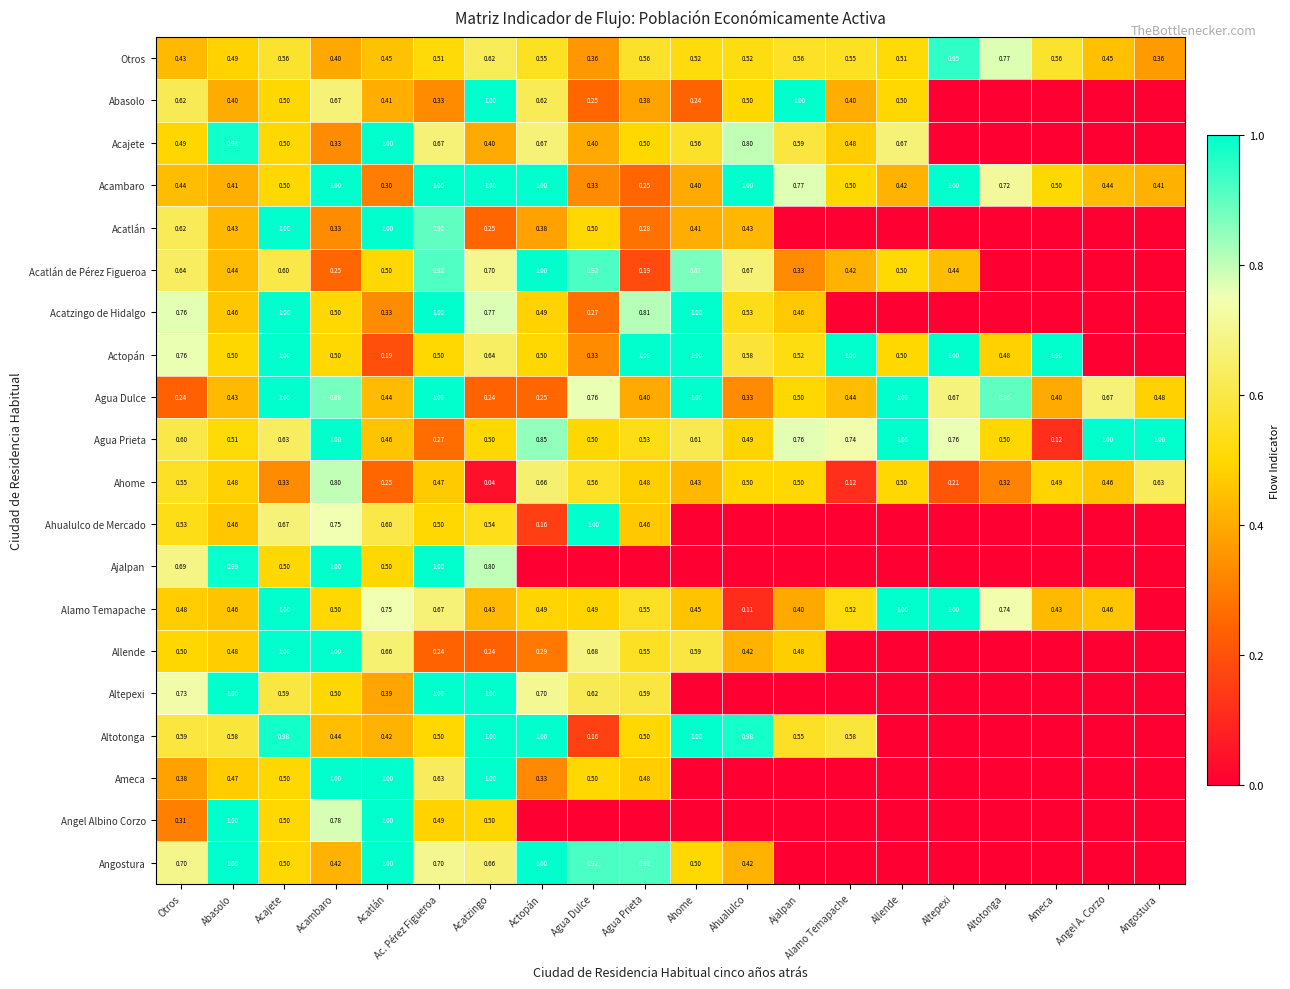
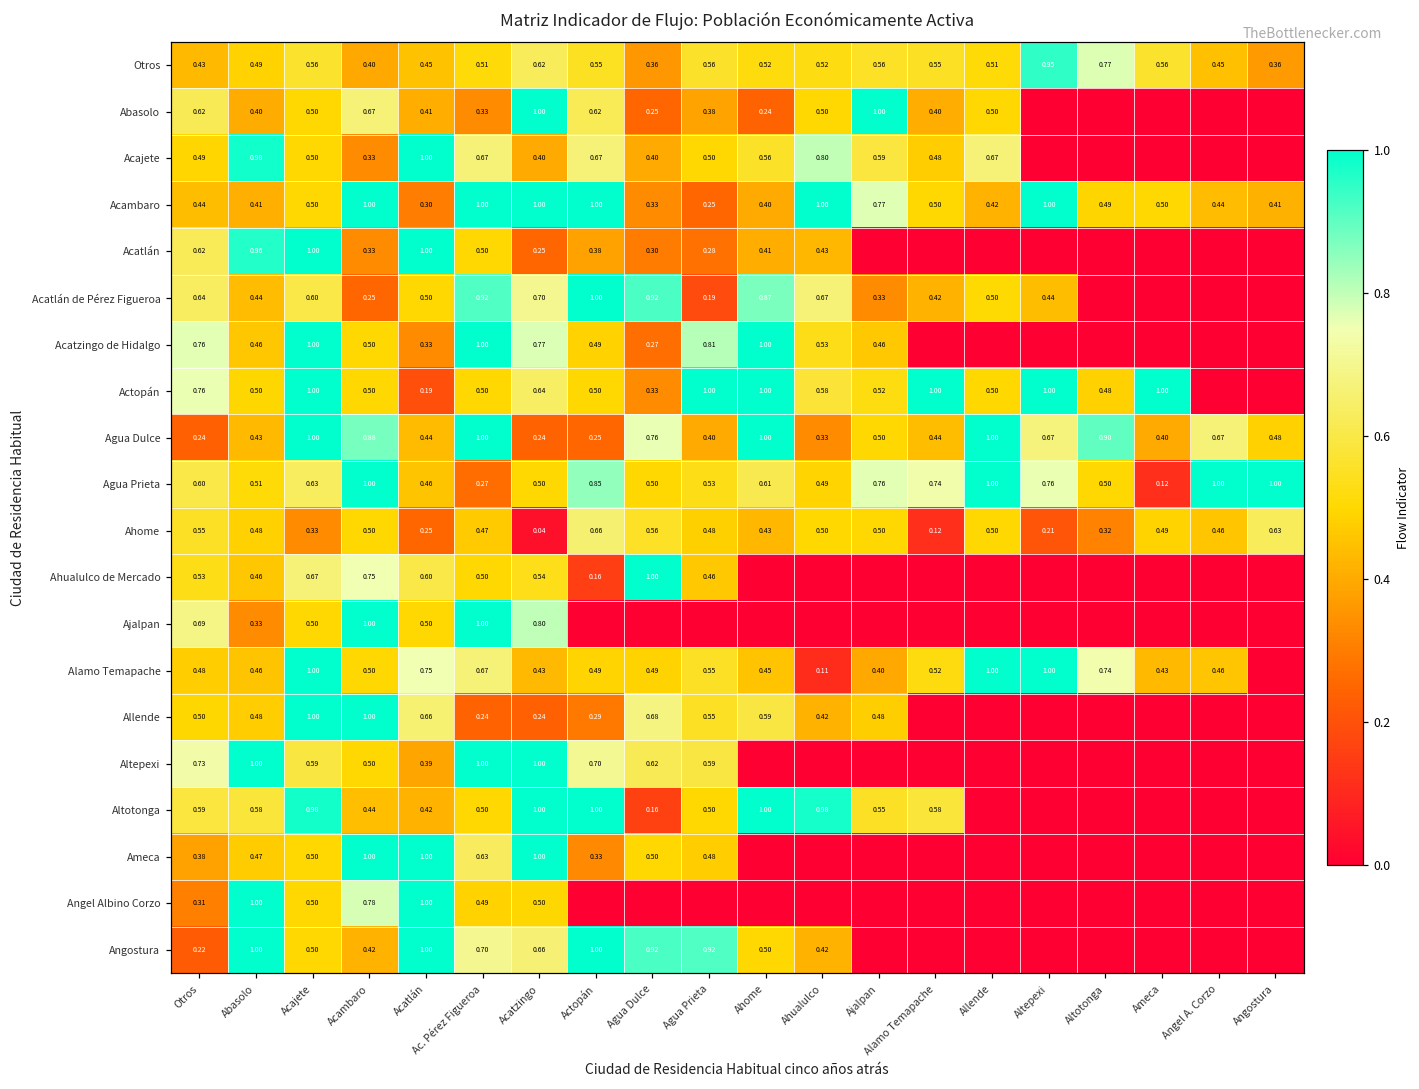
  {
    "Acambaro": {
      "Otros": 0.44,
      "Abasolo": 0.41,
      "Acajete": 0.50,
      "Acambaro": 1.00,
      "Acatlán": 0.30,
      "Ac. Pérez Figueroa": 1.00,
      "Acatzingo": 1.00,
      "Actopán": 1.00,
      "Agua Dulce": 0.33,
      "Agua Prieta": 0.25,
      "Ahome": 0.40,
      "Ahualulco": 1.00,
      "Ajalpan": 0.77,
      "Alamo Temapache": 0.50,
      "Allende": 0.42,
      "Altepexi": 1.00,
-     "Altotonga": 0.72,
+     "Altotonga": 0.49,
      "Ameca": 0.50,
      "Angel A. Corzo": 0.44,
      "Angostura": 0.41
    },
    "Acatlán": {
      "Otros": 0.62,
-     "Abasolo": 0.43,
+     "Abasolo": 0.96,
      "Acajete": 1.00,
      "Acambaro": 0.33,
      "Acatlán": 1.00,
-     "Ac. Pérez Figueroa": 0.90,
+     "Ac. Pérez Figueroa": 0.50,
      "Acatzingo": 0.25,
      "Actopán": 0.38,
-     "Agua Dulce": 0.50,
+     "Agua Dulce": 0.30,
      "Agua Prieta": 0.28,
      "Ahome": 0.41,
      "Ahualulco": 0.43
    },
    "Ahome": {
      "Otros": 0.55,
      "Abasolo": 0.48,
      "Acajete": 0.33,
-     "Acambaro": 0.80,
+     "Acambaro": 0.50,
      "Acatlán": 0.25,
      "Ac. Pérez Figueroa": 0.47,
      "Acatzingo": 0.04,
      "Actopán": 0.66,
      "Agua Dulce": 0.56,
      "Agua Prieta": 0.48,
      "Ahome": 0.43,
      "Ahualulco": 0.50,
      "Ajalpan": 0.50,
      "Alamo Temapache": 0.12,
      "Allende": 0.50,
      "Altepexi": 0.21,
      "Altotonga": 0.32,
      "Ameca": 0.49,
      "Angel A. Corzo": 0.46,
      "Angostura": 0.63
    },
    "Ajalpan": {
      "Otros": 0.69,
-     "Abasolo": 0.99,
+     "Abasolo": 0.33,
      "Acajete": 0.50,
      "Acambaro": 1.00,
      "Acatlán": 0.50,
      "Ac. Pérez Figueroa": 1.00,
      "Acatzingo": 0.80
    },
    "Angostura": {
-     "Otros": 0.70,
+     "Otros": 0.22,
      "Abasolo": 1.00,
      "Acajete": 0.50,
      "Acambaro": 0.42,
      "Acatlán": 1.00,
      "Ac. Pérez Figueroa": 0.70,
      "Acatzingo": 0.66,
      "Actopán": 1.00,
      "Agua Dulce": 0.92,
      "Agua Prieta": 0.92,
      "Ahome": 0.50,
      "Ahualulco": 0.42
    }
  }
